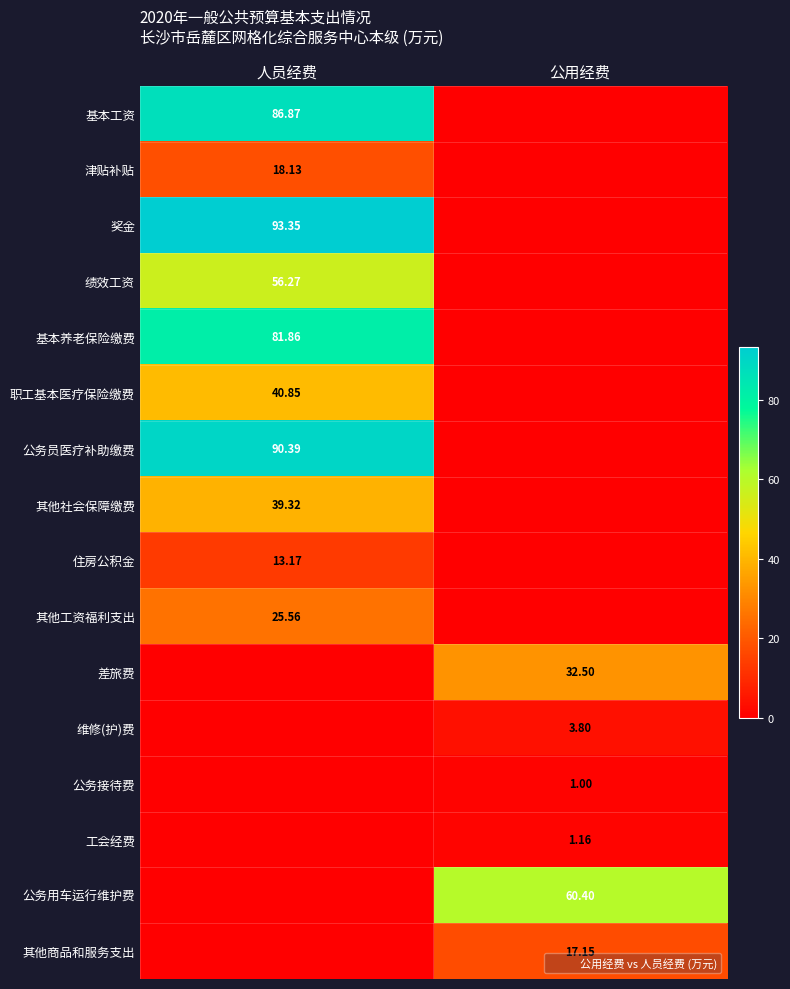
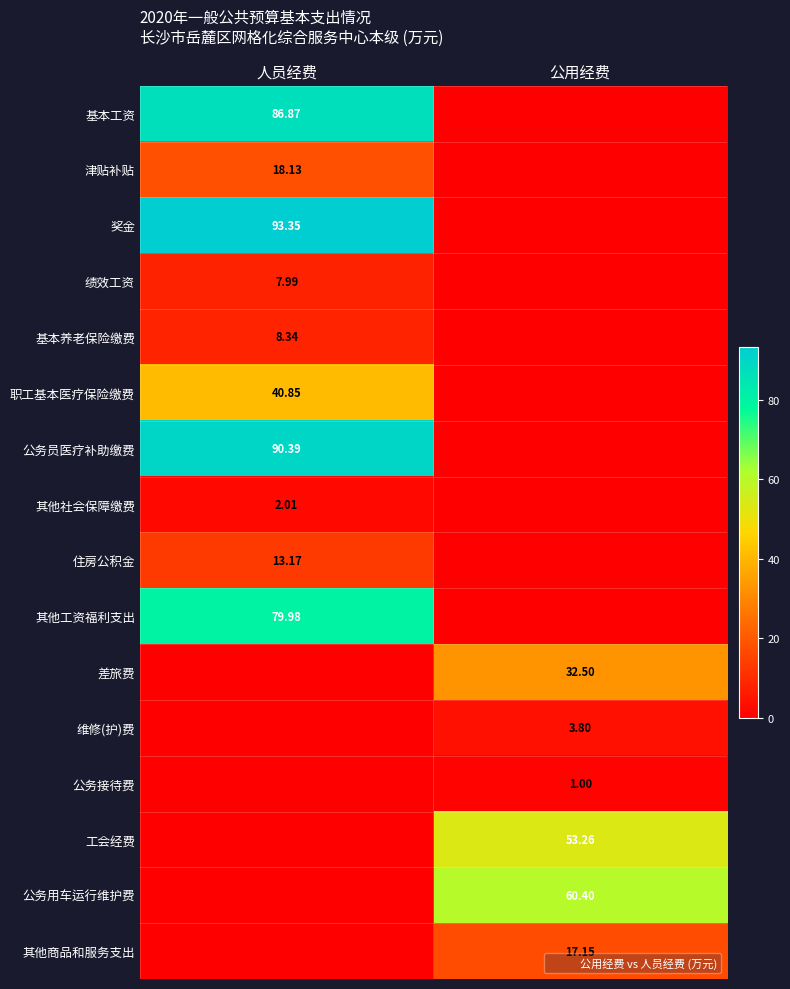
  {
    "基本工资": {
      "人员经费": 86.87
    },
    "津贴补贴": {
      "人员经费": 18.13
    },
    "奖金": {
      "人员经费": 93.35
    },
    "绩效工资": {
-     "人员经费": 56.27
+     "人员经费": 7.99
    },
    "基本养老保险缴费": {
-     "人员经费": 81.86
+     "人员经费": 8.34
    },
    "职工基本医疗保险缴费": {
      "人员经费": 40.85
    },
    "公务员医疗补助缴费": {
      "人员经费": 90.39
    },
    "其他社会保障缴费": {
-     "人员经费": 39.32
+     "人员经费": 2.01
    },
    "住房公积金": {
      "人员经费": 13.17
    },
    "其他工资福利支出": {
-     "人员经费": 25.56
+     "人员经费": 79.98
    },
    "差旅费": {
      "公用经费": 32.50
    },
    "维修(护)费": {
      "公用经费": 3.80
    },
    "公务接待费": {
      "公用经费": 1.00
    },
    "工会经费": {
-     "公用经费": 1.16
+     "公用经费": 53.26
    },
    "公务用车运行维护费": {
      "公用经费": 60.40
    }
  }
